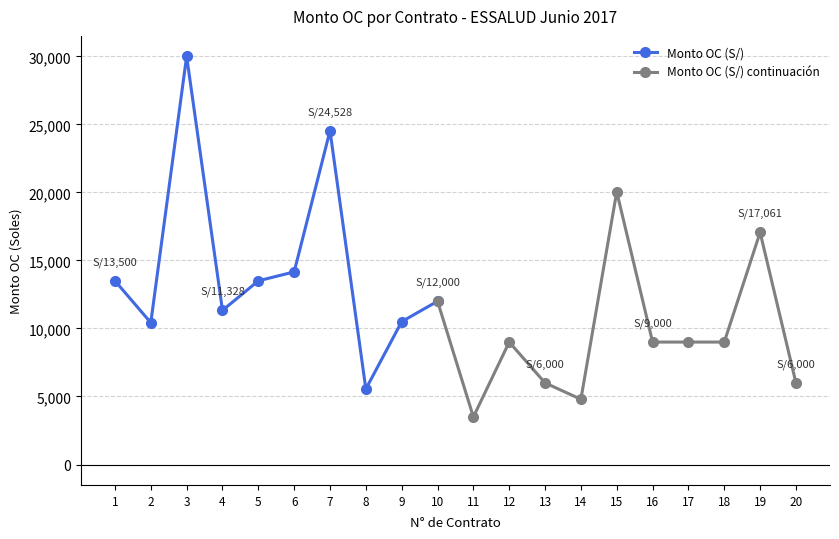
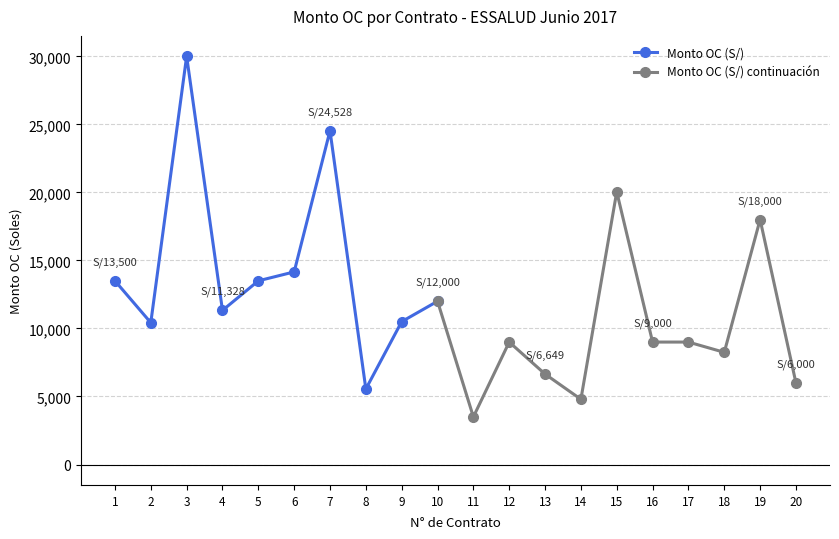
  {
    "Monto OC (S/)": {
      "1": "13,500",
      "4": "11,328",
      "7": "24,528"
    },
    "Monto OC (S/) continuación": {
-     "13": "6,000",
+     "13": "6,649",
      "16": "9,000",
-     "18": "9,000",
-     "19": "17,061",
+     "18": "8,200",
+     "19": "18,000",
      "20": "6,000"
    }
  }
